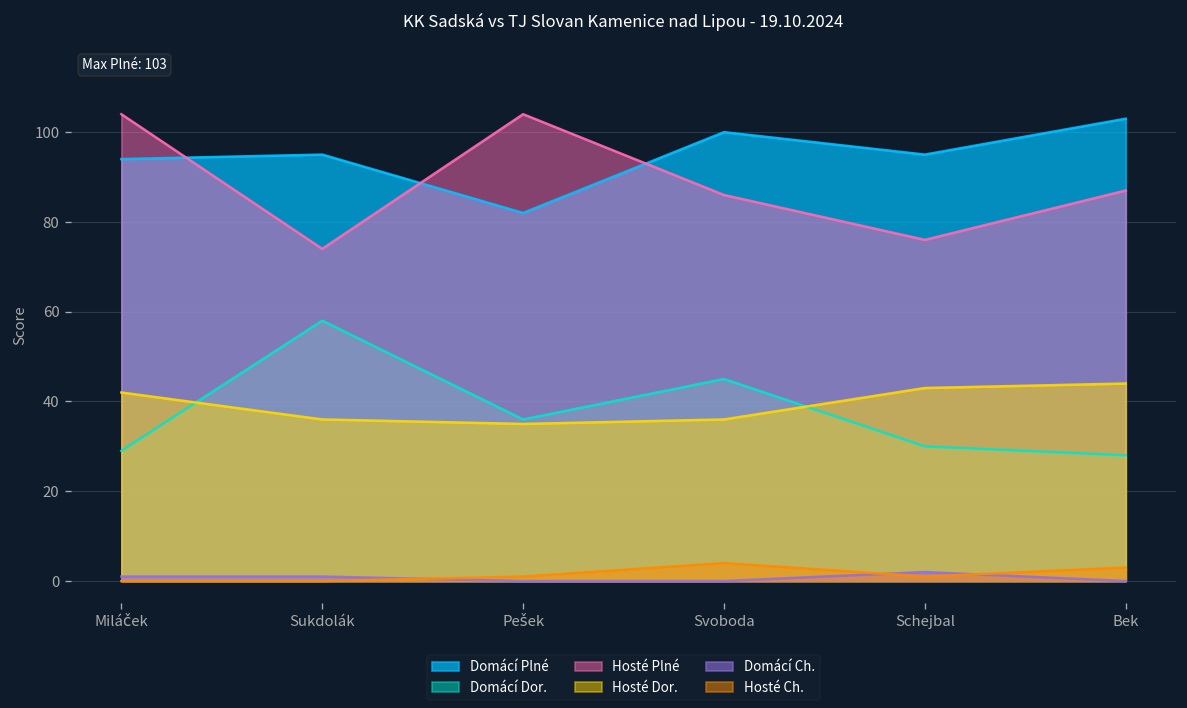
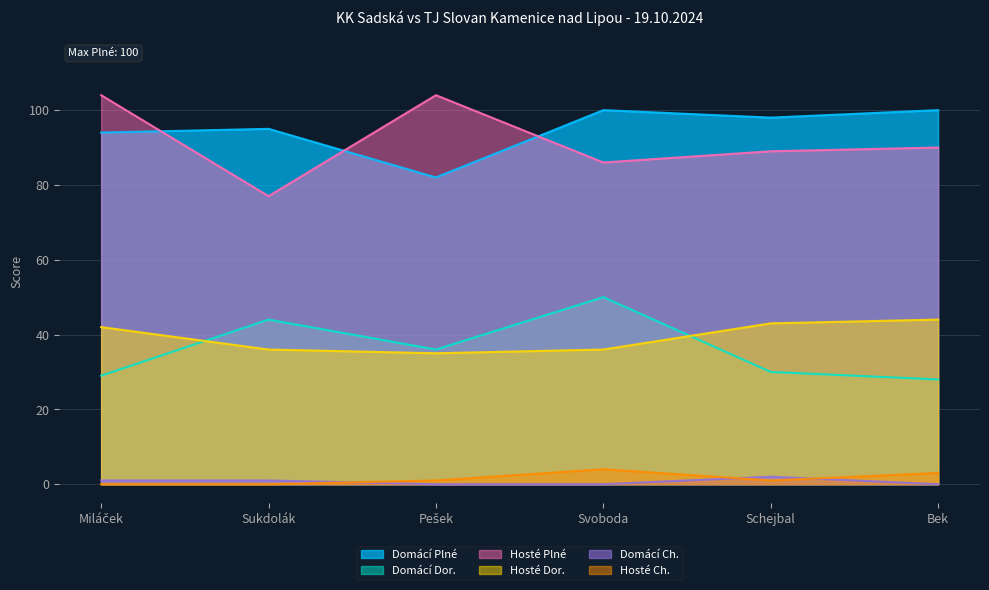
  {
    "Domácí Plné": {
-     "Schejbal": 95,
-     "Bek": 103
+     "Schejbal": 98,
+     "Bek": 100
    },
    "Domácí Dor.": {
      "Miláček": 29,
-     "Sukdolák": 58,
+     "Sukdolák": 44,
      "Pešek": 36,
-     "Svoboda": 45,
+     "Svoboda": 50,
      "Schejbal": 30,
      "Bek": 28
    },
    "Hosté Plné": {
      "Miláček": 104,
-     "Sukdolák": 74,
+     "Sukdolák": 77,
      "Pešek": 104,
      "Svoboda": 86,
-     "Schejbal": 76,
-     "Bek": 87
+     "Schejbal": 89,
+     "Bek": 90
    },
    "Domácí Ch.": {
      "Miláček": 1,
      "Sukdolák": 1,
      "Pešek": 0,
      "Svoboda": 0,
      "Schejbal": 2,
      "Bek": 0
    }
  }
